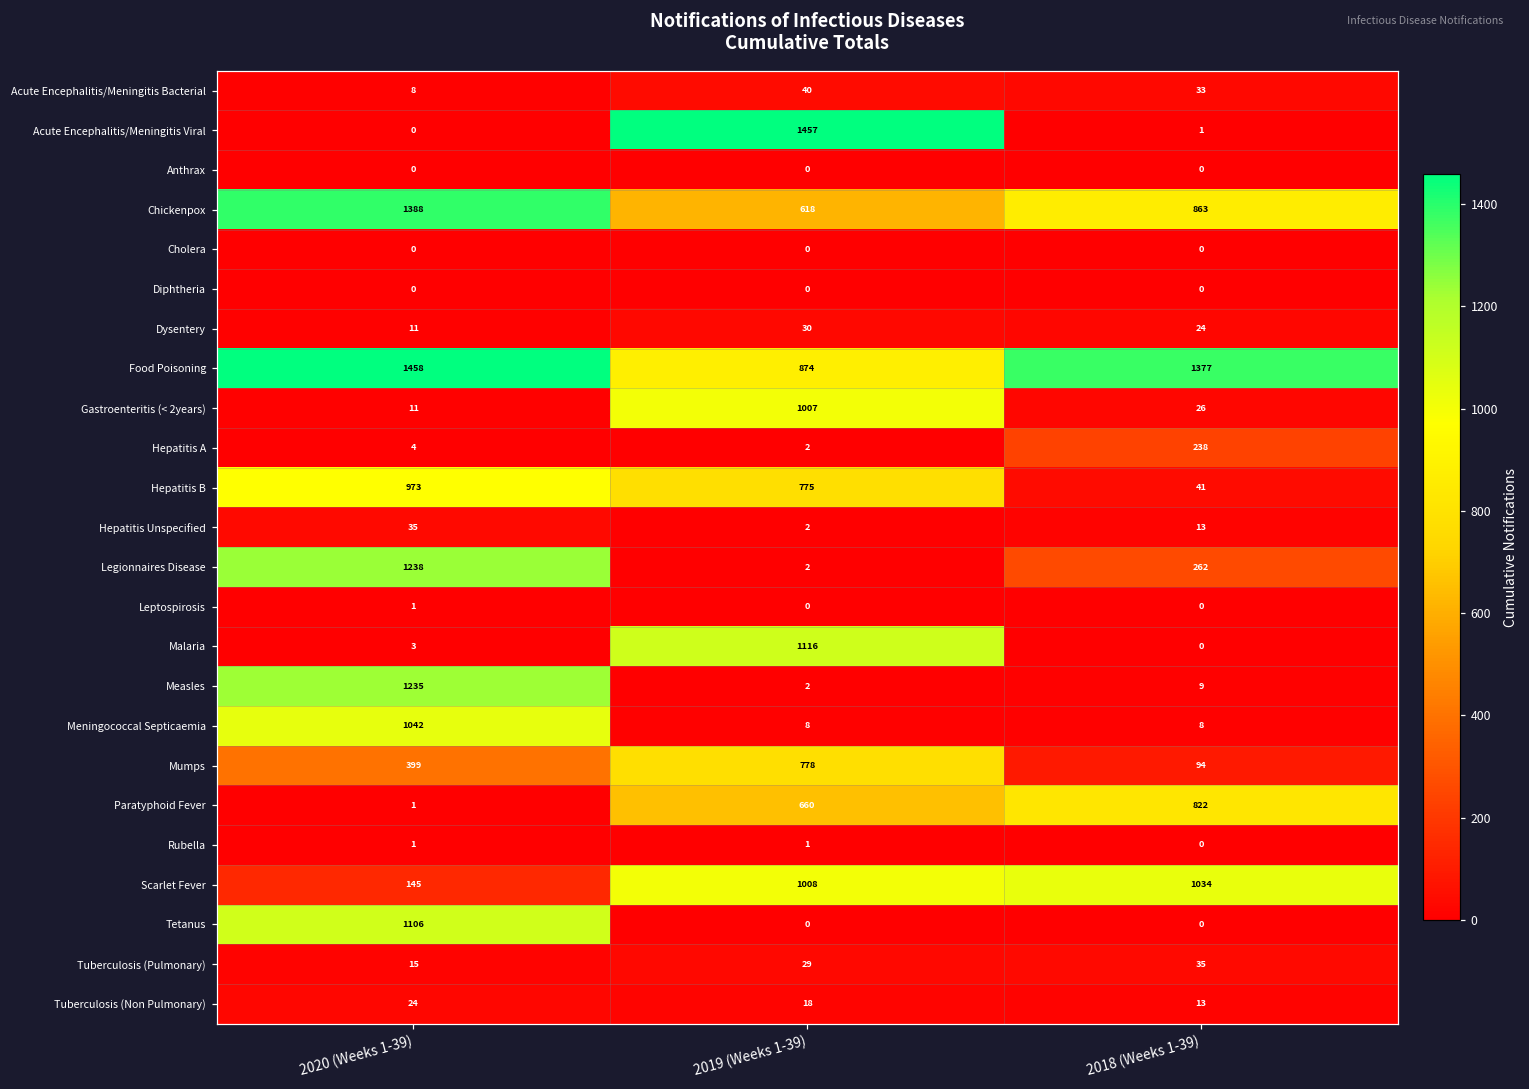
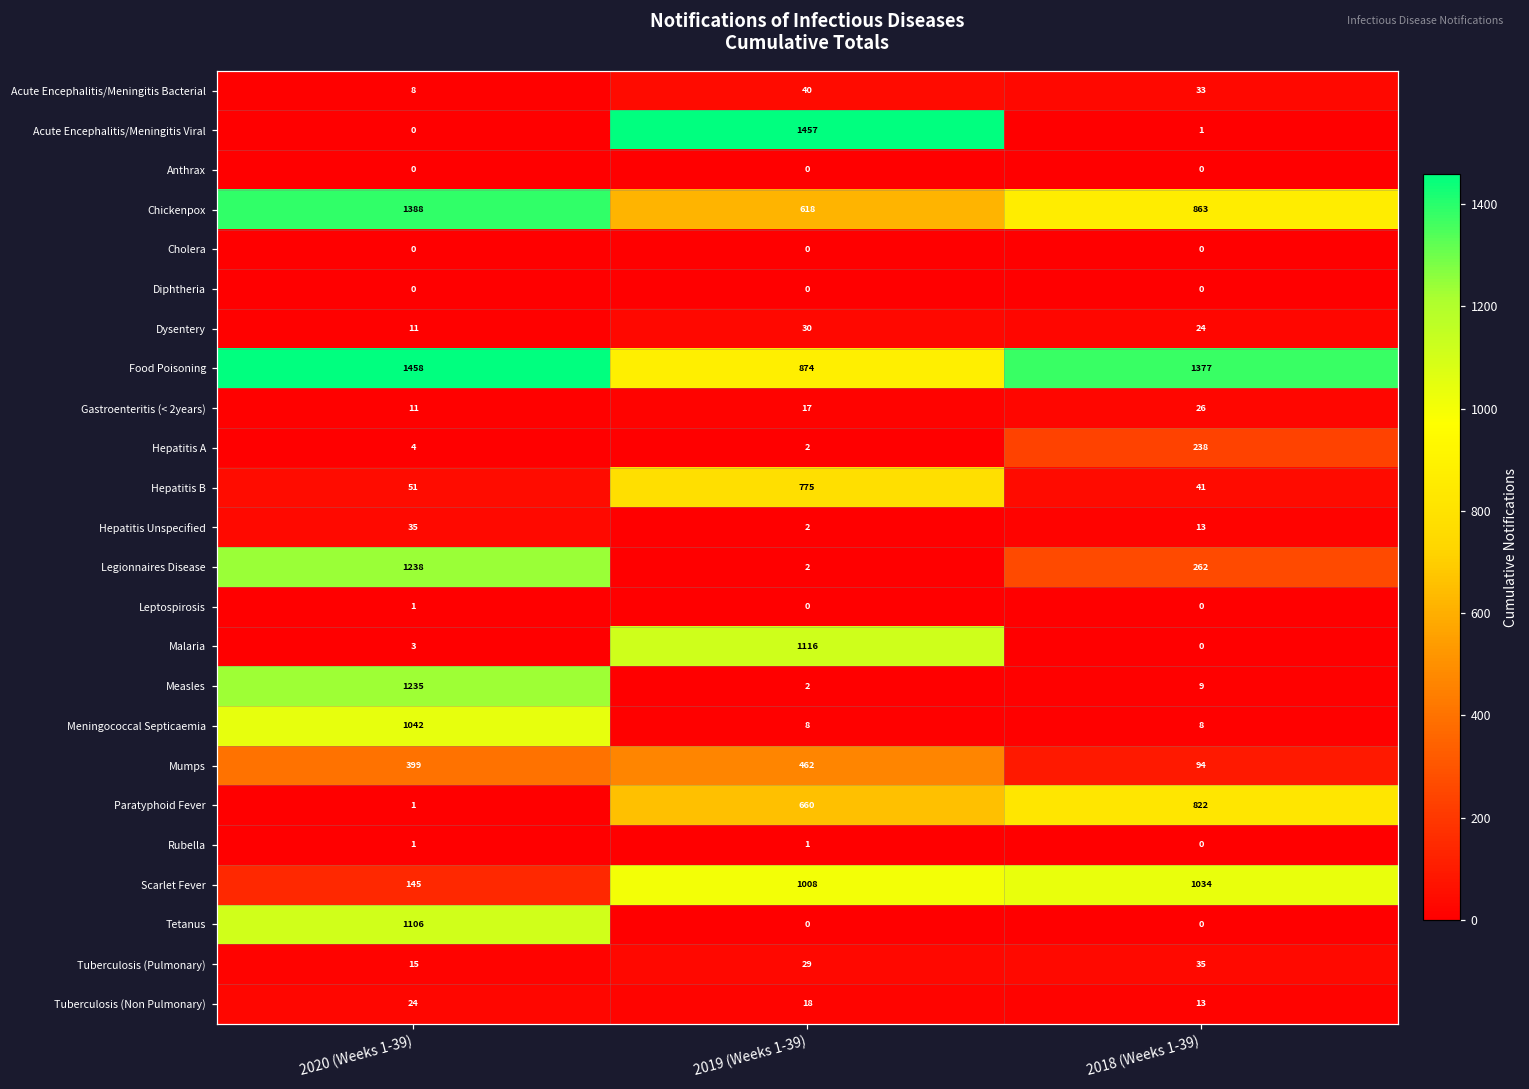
  {
    "Acute Encephalitis/Meningitis Bacterial": {
      "2020 (Weeks 1-39)": 8,
      "2019 (Weeks 1-39)": 40,
      "2018 (Weeks 1-39)": 33
    },
    "Acute Encephalitis/Meningitis Viral": {
      "2020 (Weeks 1-39)": 0,
      "2019 (Weeks 1-39)": 1457,
      "2018 (Weeks 1-39)": 1
    },
    "Anthrax": {
      "2020 (Weeks 1-39)": 0,
      "2019 (Weeks 1-39)": 0,
      "2018 (Weeks 1-39)": 0
    },
    "Chickenpox": {
      "2020 (Weeks 1-39)": 1388,
      "2019 (Weeks 1-39)": 618,
      "2018 (Weeks 1-39)": 863
    },
    "Cholera": {
      "2020 (Weeks 1-39)": 0,
      "2019 (Weeks 1-39)": 0,
      "2018 (Weeks 1-39)": 0
    },
    "Diphtheria": {
      "2020 (Weeks 1-39)": 0,
      "2019 (Weeks 1-39)": 0,
      "2018 (Weeks 1-39)": 0
    },
    "Dysentery": {
      "2020 (Weeks 1-39)": 11,
      "2019 (Weeks 1-39)": 30,
      "2018 (Weeks 1-39)": 24
    },
    "Food Poisoning": {
      "2020 (Weeks 1-39)": 1458,
      "2019 (Weeks 1-39)": 874,
      "2018 (Weeks 1-39)": 1377
    },
    "Gastroenteritis (< 2years)": {
      "2020 (Weeks 1-39)": 11,
-     "2019 (Weeks 1-39)": 1007,
+     "2019 (Weeks 1-39)": 17,
      "2018 (Weeks 1-39)": 26
    },
    "Hepatitis A": {
      "2020 (Weeks 1-39)": 4,
      "2019 (Weeks 1-39)": 2,
      "2018 (Weeks 1-39)": 238
    },
    "Hepatitis B": {
-     "2020 (Weeks 1-39)": 973,
+     "2020 (Weeks 1-39)": 51,
      "2019 (Weeks 1-39)": 775,
      "2018 (Weeks 1-39)": 41
    },
    "Hepatitis Unspecified": {
      "2020 (Weeks 1-39)": 35,
      "2019 (Weeks 1-39)": 2,
      "2018 (Weeks 1-39)": 13
    },
    "Legionnaires Disease": {
      "2020 (Weeks 1-39)": 1238,
      "2019 (Weeks 1-39)": 2,
      "2018 (Weeks 1-39)": 262
    },
    "Leptospirosis": {
      "2020 (Weeks 1-39)": 1,
      "2019 (Weeks 1-39)": 0,
      "2018 (Weeks 1-39)": 0
    },
    "Malaria": {
      "2020 (Weeks 1-39)": 3,
      "2019 (Weeks 1-39)": 1116,
      "2018 (Weeks 1-39)": 0
    },
    "Measles": {
      "2020 (Weeks 1-39)": 1235,
      "2019 (Weeks 1-39)": 2,
      "2018 (Weeks 1-39)": 9
    },
    "Meningococcal Septicaemia": {
      "2020 (Weeks 1-39)": 1042,
      "2019 (Weeks 1-39)": 8,
      "2018 (Weeks 1-39)": 8
    },
    "Mumps": {
      "2020 (Weeks 1-39)": 399,
-     "2019 (Weeks 1-39)": 778,
+     "2019 (Weeks 1-39)": 462,
      "2018 (Weeks 1-39)": 94
    },
    "Paratyphoid Fever": {
      "2020 (Weeks 1-39)": 1,
      "2019 (Weeks 1-39)": 660,
      "2018 (Weeks 1-39)": 822
    },
    "Rubella": {
      "2020 (Weeks 1-39)": 1,
      "2019 (Weeks 1-39)": 1,
      "2018 (Weeks 1-39)": 0
    },
    "Scarlet Fever": {
      "2020 (Weeks 1-39)": 145,
      "2019 (Weeks 1-39)": 1008,
      "2018 (Weeks 1-39)": 1034
    },
    "Tetanus": {
      "2020 (Weeks 1-39)": 1106,
      "2019 (Weeks 1-39)": 0,
      "2018 (Weeks 1-39)": 0
    },
    "Tuberculosis (Pulmonary)": {
      "2020 (Weeks 1-39)": 15,
      "2019 (Weeks 1-39)": 29,
      "2018 (Weeks 1-39)": 35
    },
    "Tuberculosis (Non Pulmonary)": {
      "2020 (Weeks 1-39)": 24,
      "2019 (Weeks 1-39)": 18,
      "2018 (Weeks 1-39)": 13
    }
  }
